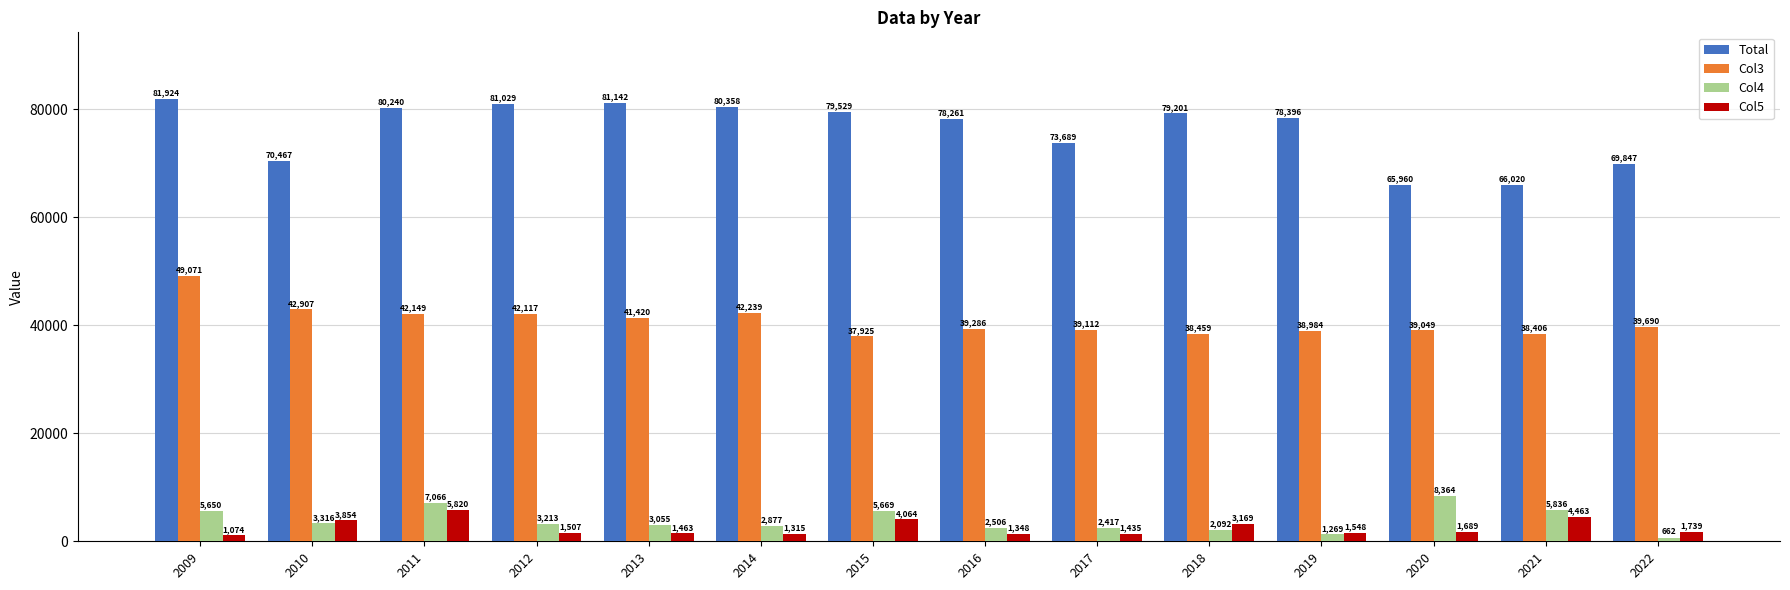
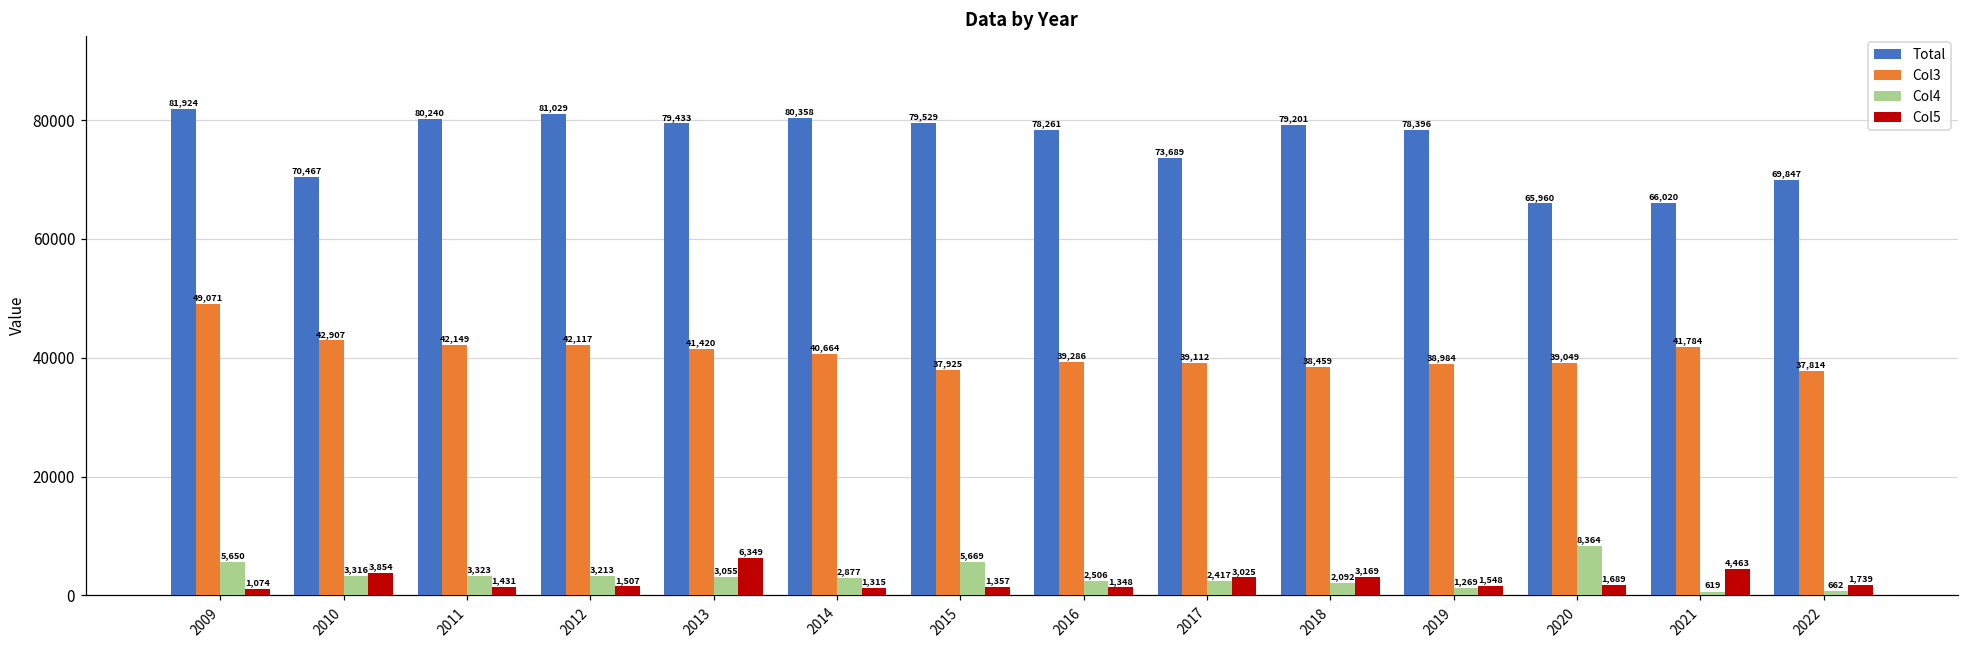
  {
    "Total": {
      "2009": "81,924",
      "2010": "70,467",
      "2011": "80,240",
      "2012": "81,029",
-     "2013": "81,142",
+     "2013": "79,433",
      "2014": "80,358",
      "2015": "79,529",
      "2016": "78,261",
      "2017": "73,689",
      "2018": "79,201",
      "2019": "78,396",
      "2020": "65,960",
      "2021": "66,020",
      "2022": "69,847"
    },
    "Col3": {
      "2009": "49,071",
      "2010": "42,907",
      "2011": "42,149",
      "2012": "42,117",
      "2013": "41,420",
-     "2014": "42,239",
+     "2014": "40,664",
      "2015": "37,925",
      "2016": "39,286",
      "2017": "39,112",
      "2018": "38,459",
      "2019": "38,984",
      "2020": "39,049",
-     "2021": "38,406",
-     "2022": "39,690"
+     "2021": "41,784",
+     "2022": "37,814"
    },
    "Col4": {
      "2009": "5,650",
      "2010": "3,316",
-     "2011": "7,066",
+     "2011": "3,323",
      "2012": "3,213",
      "2013": "3,055",
      "2014": "2,877",
      "2015": "5,669",
      "2016": "2,506",
      "2017": "2,417",
      "2018": "2,092",
      "2019": "1,269",
      "2020": "8,364",
-     "2021": "5,836",
+     "2021": "619",
      "2022": "662"
    },
    "Col5": {
      "2009": "1,074",
      "2010": "3,854",
-     "2011": "5,820",
+     "2011": "1,431",
      "2012": "1,507",
-     "2013": "1,463",
+     "2013": "6,349",
      "2014": "1,315",
-     "2015": "4,064",
+     "2015": "1,357",
      "2016": "1,348",
-     "2017": "1,435",
+     "2017": "3,025",
      "2018": "3,169",
      "2019": "1,548",
      "2020": "1,689",
      "2021": "4,463",
      "2022": "1,739"
    }
  }
